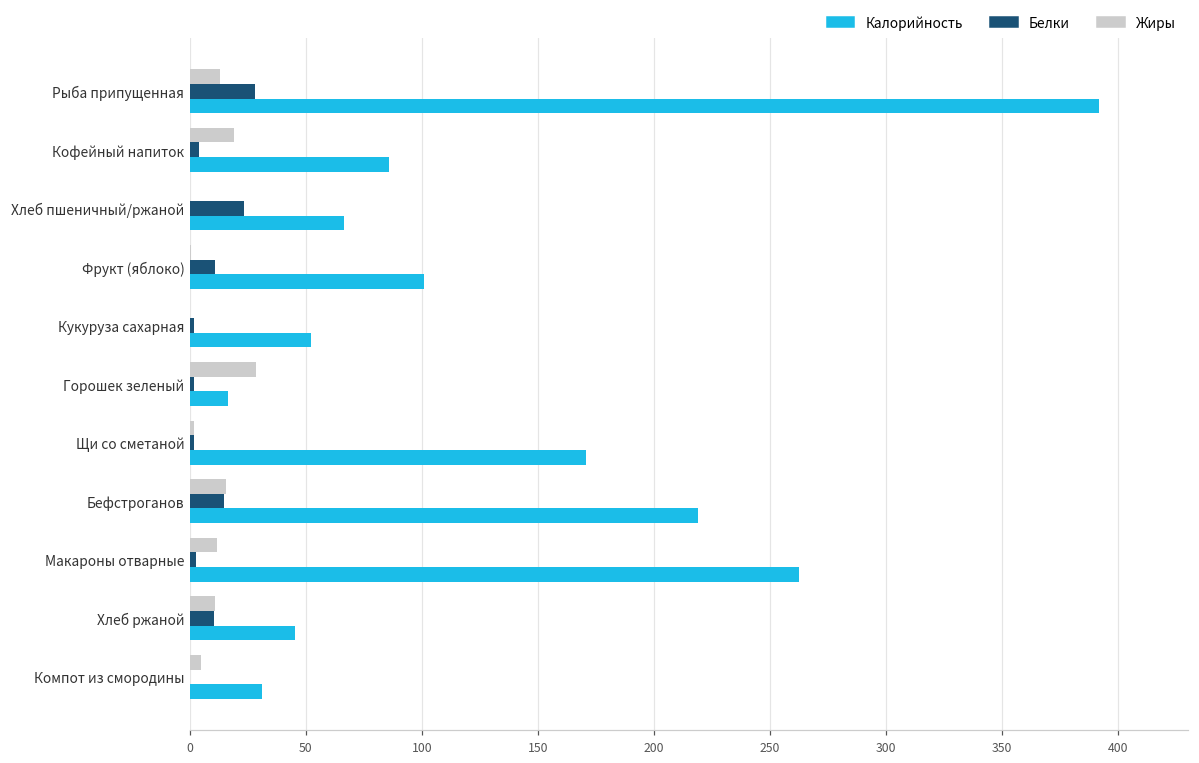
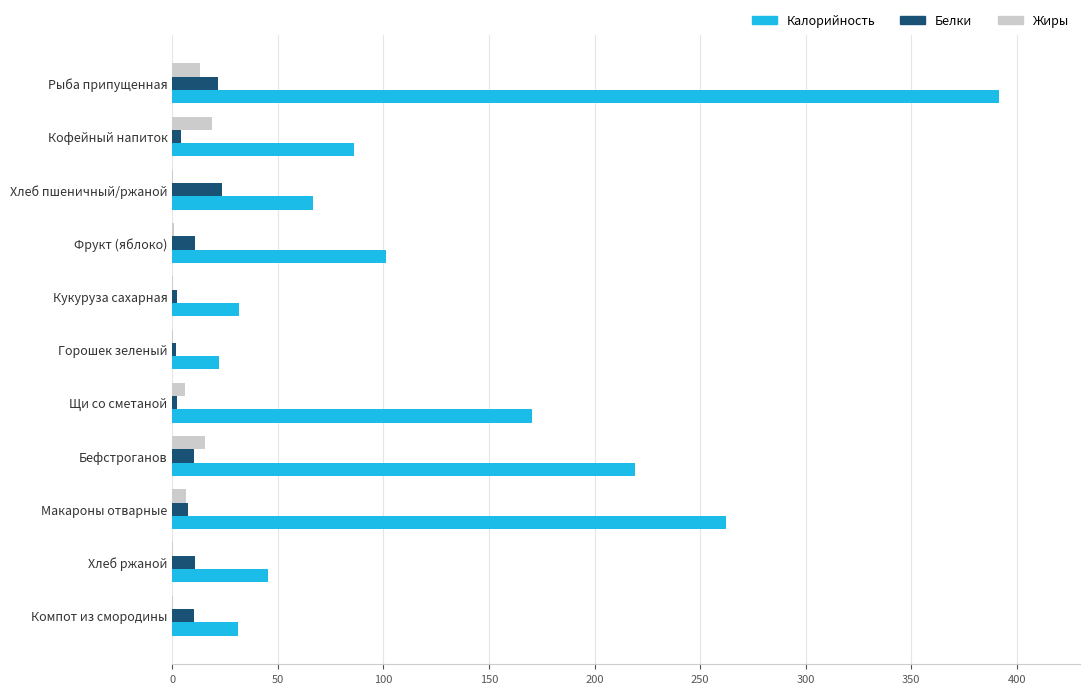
  {
    "Калорийность": {
      "Рыба припущенная": 392,
      "Кофейный напиток": 86,
      "Хлеб пшеничный/ржаной": 67,
      "Фрукт (яблоко)": 101,
-     "Кукуруза сахарная": 52,
-     "Горошек зеленый": 17,
+     "Кукуруза сахарная": 31,
+     "Горошек зеленый": 22,
      "Щи со сметаной": 171,
      "Бефстроганов": 219,
      "Макароны отварные": 262,
      "Хлеб ржаной": 45,
      "Компот из смородины": 31
    },
    "Белки": {
-     "Рыба припущенная": 28,
+     "Рыба припущенная": 22,
      "Кофейный напиток": 4,
      "Хлеб пшеничный/ржаной": 24,
      "Фрукт (яблоко)": 11,
      "Кукуруза сахарная": 2,
      "Горошек зеленый": 2,
      "Щи со сметаной": 2,
-     "Бефстроганов": 15,
-     "Макароны отварные": 3,
+     "Бефстроганов": 10,
+     "Макароны отварные": 7,
      "Хлеб ржаной": 11,
-     "Компот из смородины": 0
+     "Компот из смородины": 10
    },
    "Жиры": {
      "Рыба припущенная": 13,
      "Кофейный напиток": 19,
-     "Горошек зеленый": 29,
-     "Щи со сметаной": 2,
+     "Горошек зеленый": 0,
+     "Щи со сметаной": 6,
      "Бефстроганов": 16,
-     "Макароны отварные": 12,
-     "Хлеб ржаной": 11,
-     "Компот из смородины": 5
+     "Макароны отварные": 7,
+     "Хлеб ржаной": 0,
+     "Компот из смородины": 0
    }
  }
